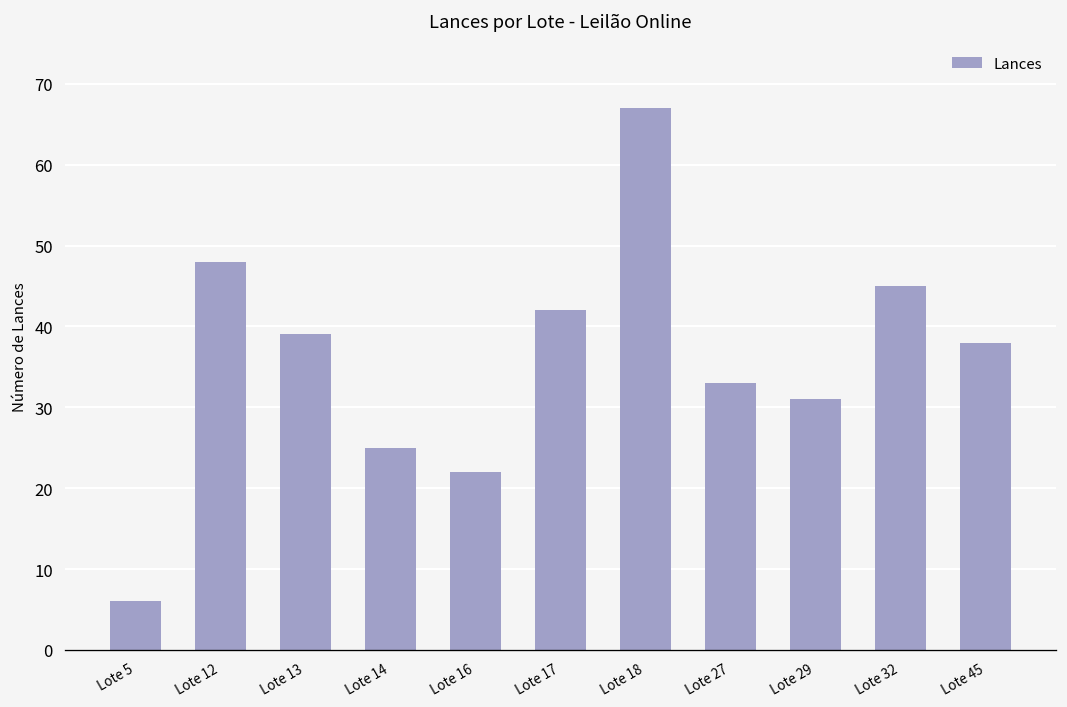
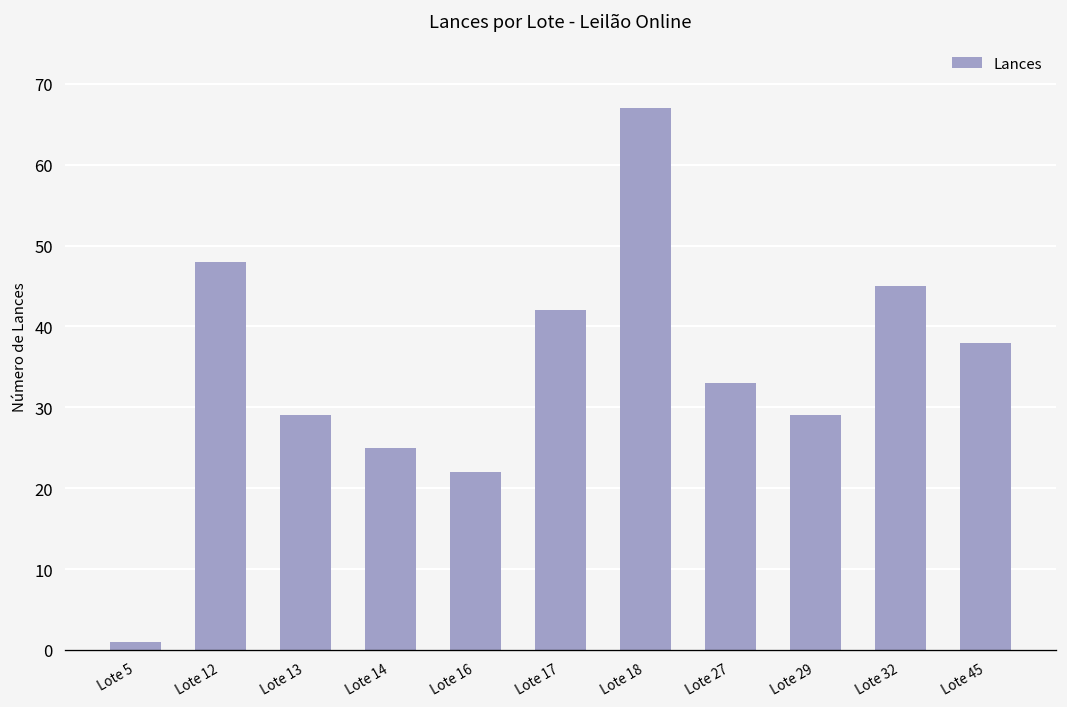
  {
-   "Lote 5": 6,
+   "Lote 5": 1,
    "Lote 12": 48,
-   "Lote 13": 39,
+   "Lote 13": 29,
    "Lote 14": 25,
    "Lote 16": 22,
    "Lote 17": 42,
    "Lote 18": 67,
    "Lote 27": 33,
-   "Lote 29": 31,
+   "Lote 29": 29,
    "Lote 32": 45,
    "Lote 45": 38
  }
